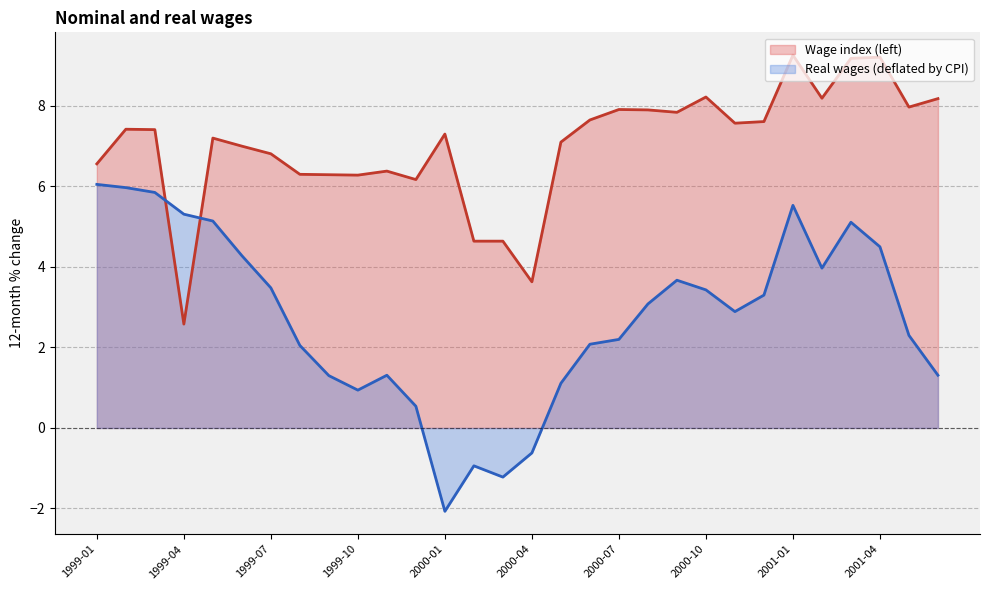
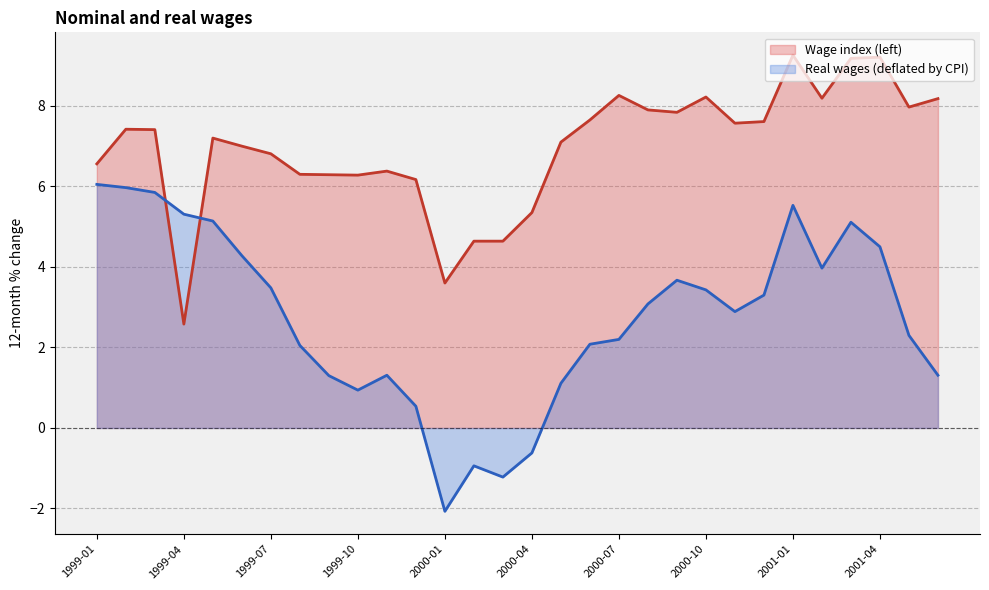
  {
    "Wage index (left)": {
      "1999-01": 6.6,
      "1999-04": 2.6,
      "1999-07": 6.8,
      "1999-10": 6.3,
-     "2000-01": 7.3,
-     "2000-04": 3.6,
-     "2000-07": 7.9,
+     "2000-01": 3.6,
+     "2000-04": 5.4,
+     "2000-07": 8.3,
      "2000-10": 8.2
    }
  }
